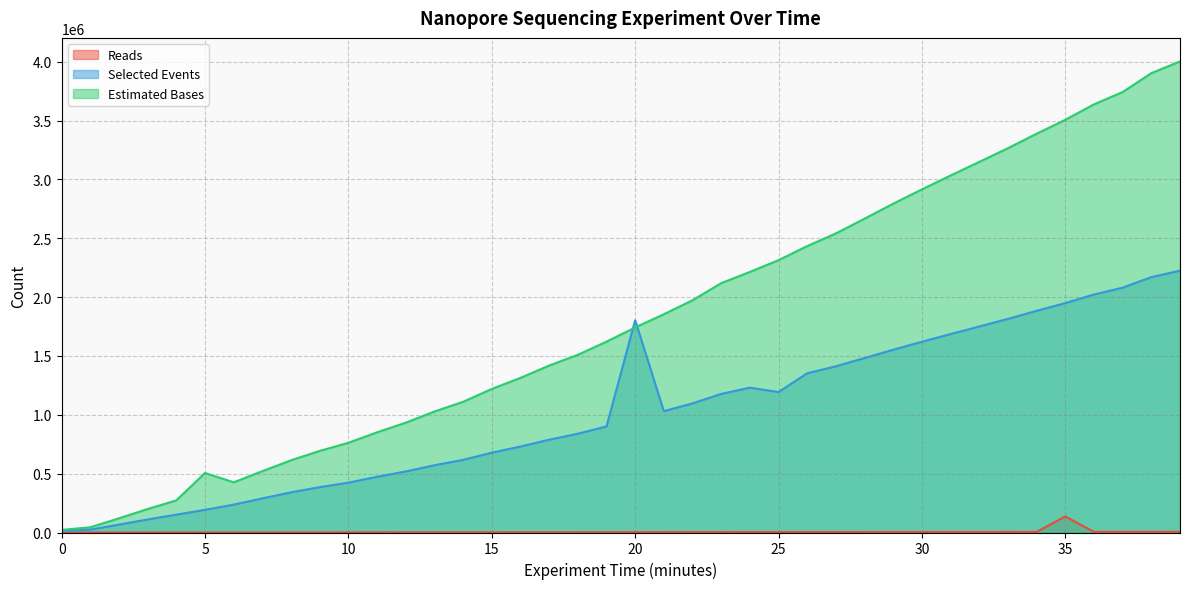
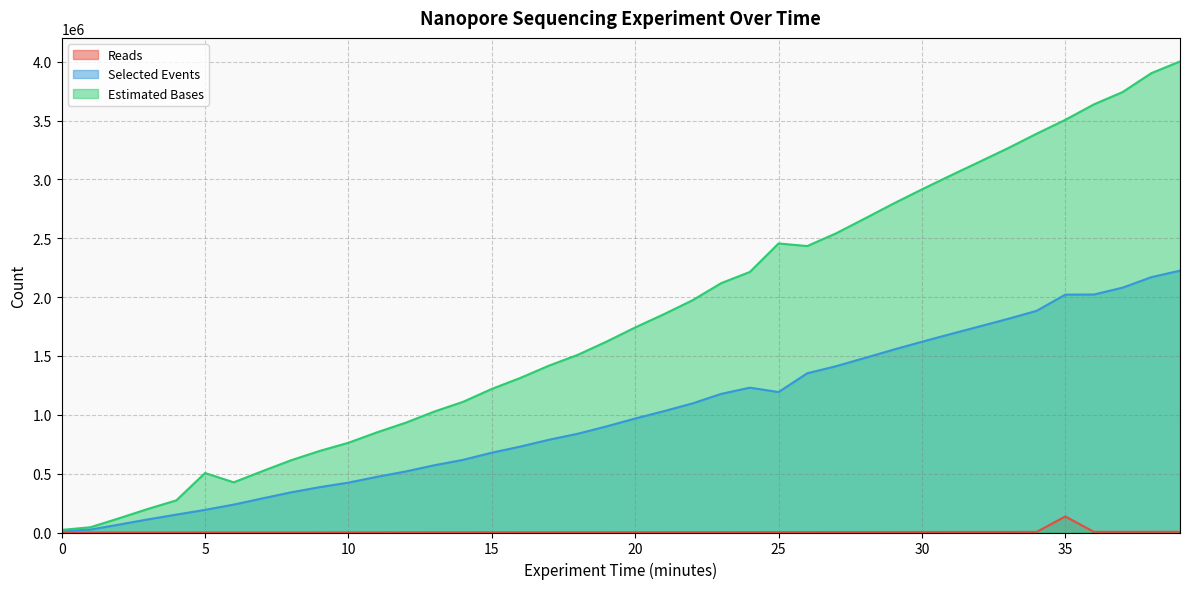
  {
    "Reads": {
      "5": 0,
      "10": 0,
      "15": 0,
      "20": 0,
      "25": 0,
      "30": 0,
      "35": 140000
    },
    "Selected Events": {
      "5": 190000,
      "10": 420000,
      "15": 680000,
-     "20": 1800000,
+     "20": 970000,
      "25": 1190000,
      "30": 1620000,
-     "35": 1950000
+     "35": 2020000
    },
    "Estimated Bases": {
      "5": 510000,
      "10": 760000,
      "15": 1220000,
      "20": 1740000,
-     "25": 2310000,
+     "25": 2460000,
      "30": 2920000,
      "35": 3510000
    }
  }
